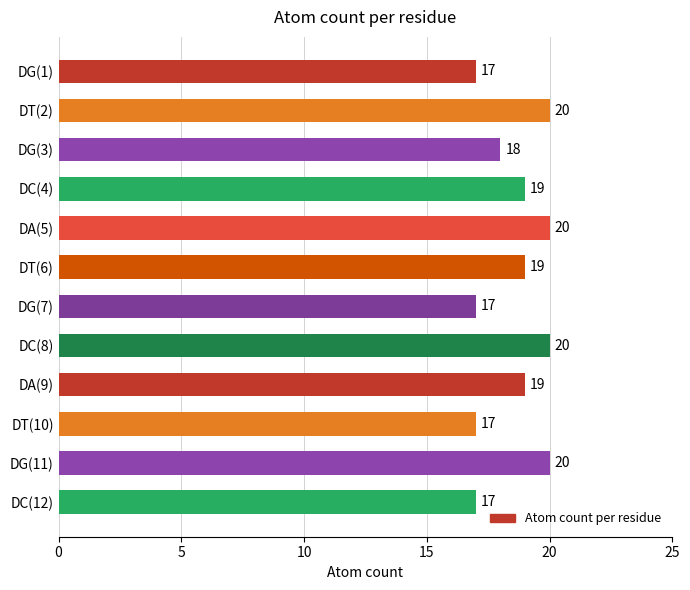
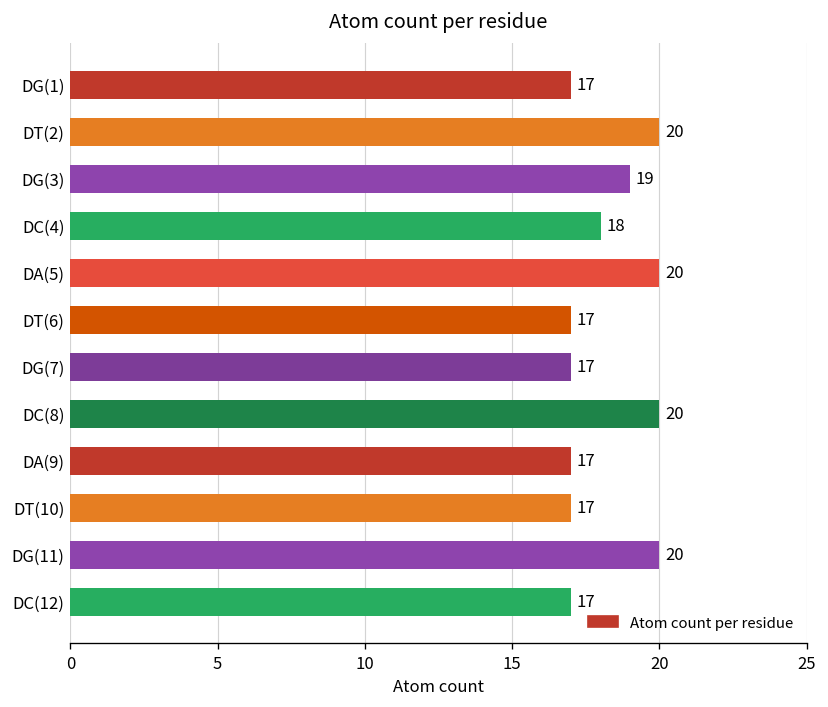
  {
    "DG(1)": 17,
    "DT(2)": 20,
-   "DG(3)": 18,
-   "DC(4)": 19,
+   "DG(3)": 19,
+   "DC(4)": 18,
    "DA(5)": 20,
-   "DT(6)": 19,
+   "DT(6)": 17,
    "DG(7)": 17,
    "DC(8)": 20,
-   "DA(9)": 19,
+   "DA(9)": 17,
    "DT(10)": 17,
    "DG(11)": 20,
    "DC(12)": 17
  }
